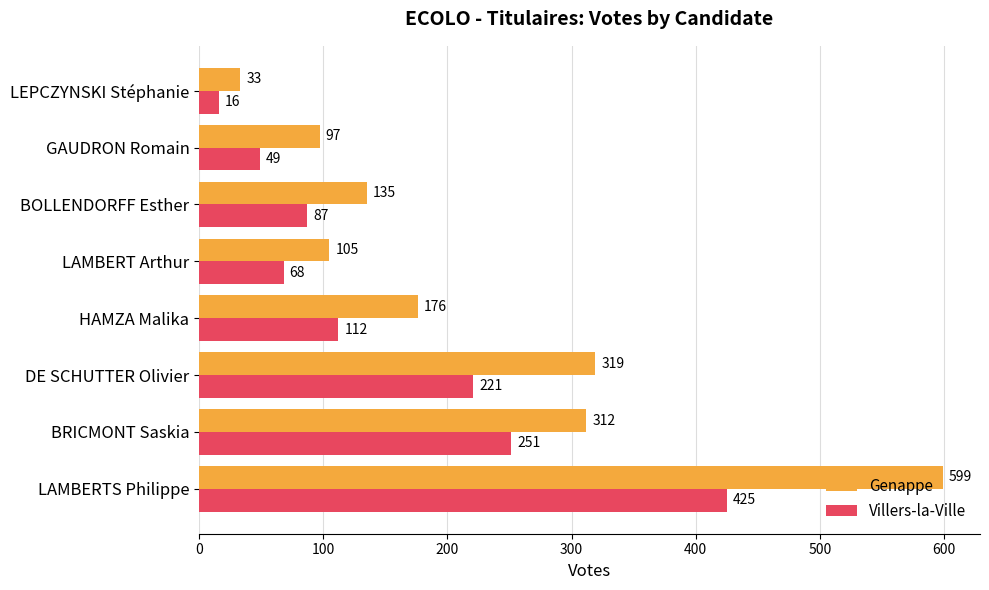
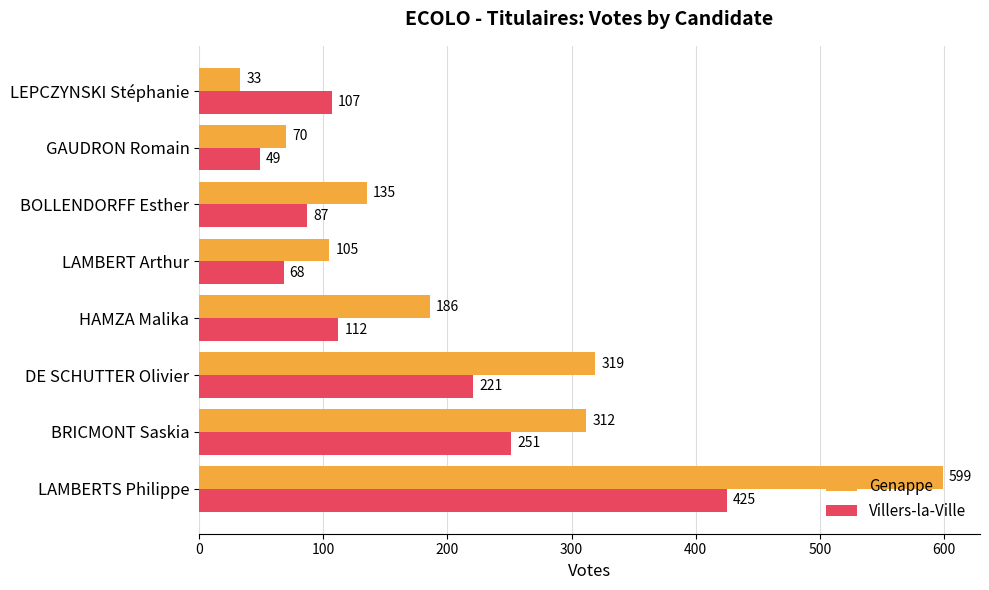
  {
    "Genappe": {
      "LEPCZYNSKI Stéphanie": 33,
-     "GAUDRON Romain": 97,
+     "GAUDRON Romain": 70,
      "BOLLENDORFF Esther": 135,
      "LAMBERT Arthur": 105,
-     "HAMZA Malika": 176,
+     "HAMZA Malika": 186,
      "DE SCHUTTER Olivier": 319,
      "BRICMONT Saskia": 312,
      "LAMBERTS Philippe": 599
    },
    "Villers-la-Ville": {
-     "LEPCZYNSKI Stéphanie": 16,
+     "LEPCZYNSKI Stéphanie": 107,
      "GAUDRON Romain": 49,
      "BOLLENDORFF Esther": 87,
      "LAMBERT Arthur": 68,
      "HAMZA Malika": 112,
      "DE SCHUTTER Olivier": 221,
      "BRICMONT Saskia": 251,
      "LAMBERTS Philippe": 425
    }
  }
